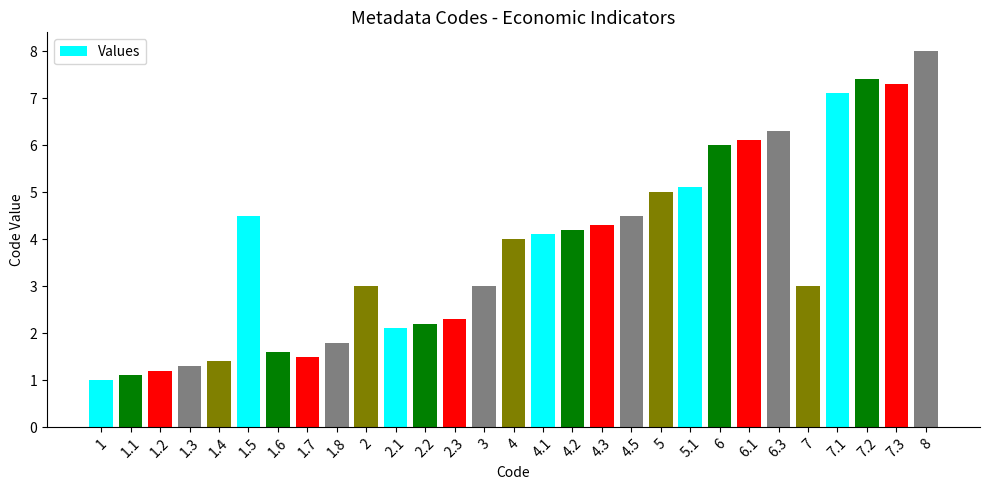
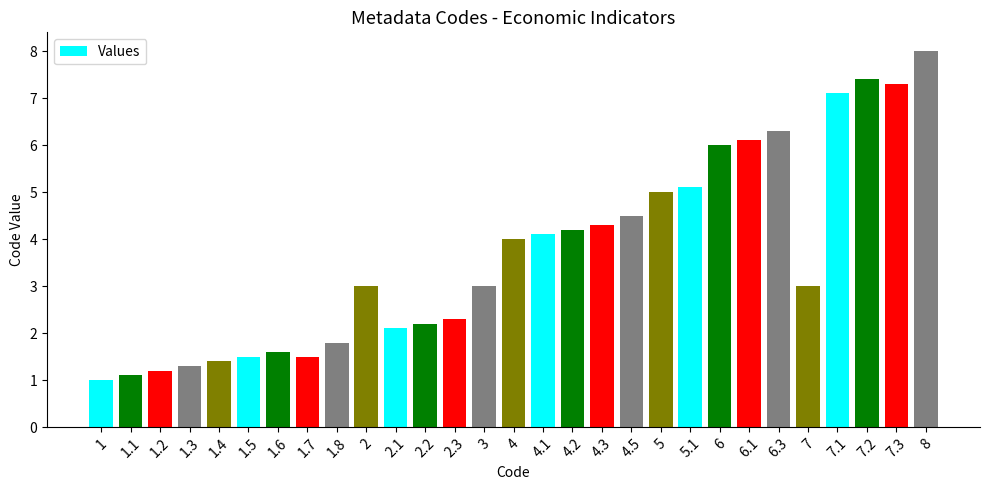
  {
    "1": 1.0,
    "1.1": 1.1,
    "1.2": 1.2,
    "1.3": 1.3,
    "1.4": 1.4,
-   "1.5": 4.5,
+   "1.5": 1.5,
    "1.6": 1.6,
    "1.7": 1.5,
    "1.8": 1.8,
    "2": 3.0,
    "2.1": 2.1,
    "2.2": 2.2,
    "2.3": 2.3,
    "3": 3.0,
    "4": 4.0,
    "4.1": 4.1,
    "4.2": 4.2,
    "4.3": 4.3,
    "4.5": 4.5,
    "5": 5.0,
    "5.1": 5.1,
    "6": 6.0,
    "6.1": 6.1,
    "6.3": 6.3,
    "7": 3.0,
    "7.1": 7.1,
    "7.2": 7.4,
    "7.3": 7.3,
    "8": 8.0
  }
